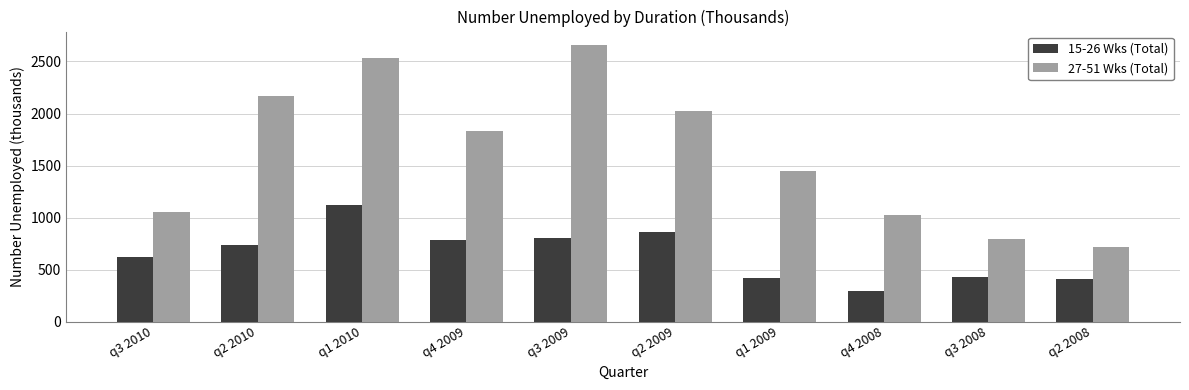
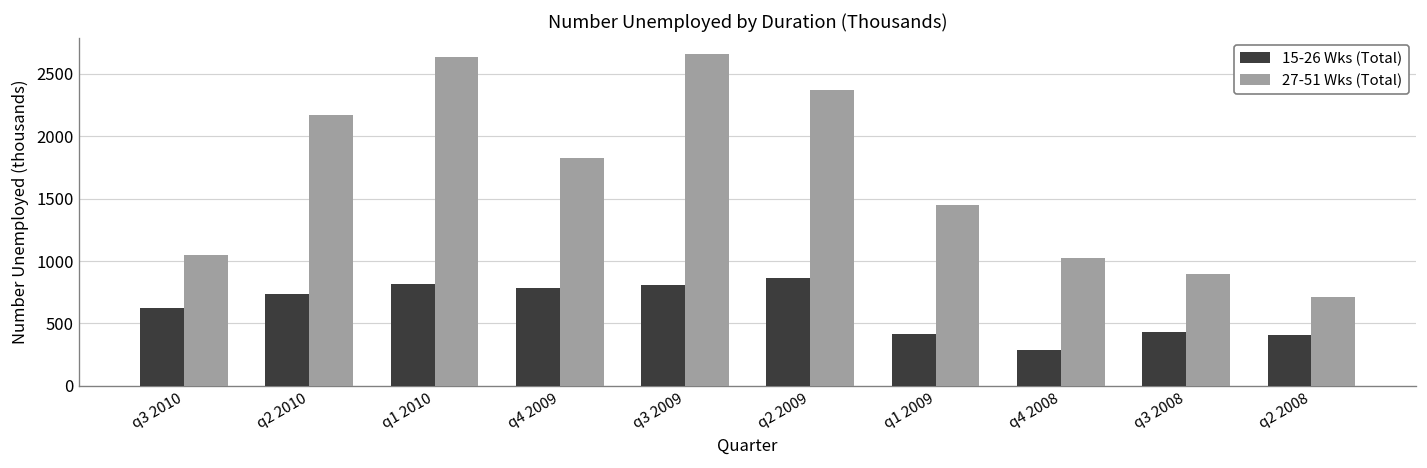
  {
    "15-26 Wks (Total)": {
      "q3 2010": 620,
      "q2 2010": 740,
-     "q1 2010": 1120,
+     "q1 2010": 810,
      "q4 2009": 780,
      "q3 2009": 810,
      "q2 2009": 860,
      "q1 2009": 420,
      "q4 2008": 290,
      "q3 2008": 430,
      "q2 2008": 410
    },
    "27-51 Wks (Total)": {
      "q3 2010": 1050,
      "q2 2010": 2170,
-     "q1 2010": 2530,
+     "q1 2010": 2630,
      "q4 2009": 1830,
      "q3 2009": 2660,
-     "q2 2009": 2030,
+     "q2 2009": 2370,
      "q1 2009": 1450,
      "q4 2008": 1020,
-     "q3 2008": 790,
+     "q3 2008": 900,
      "q2 2008": 720
    }
  }
